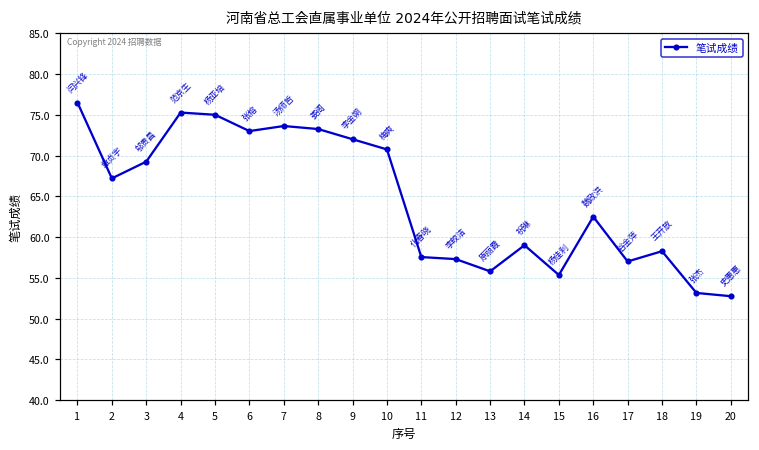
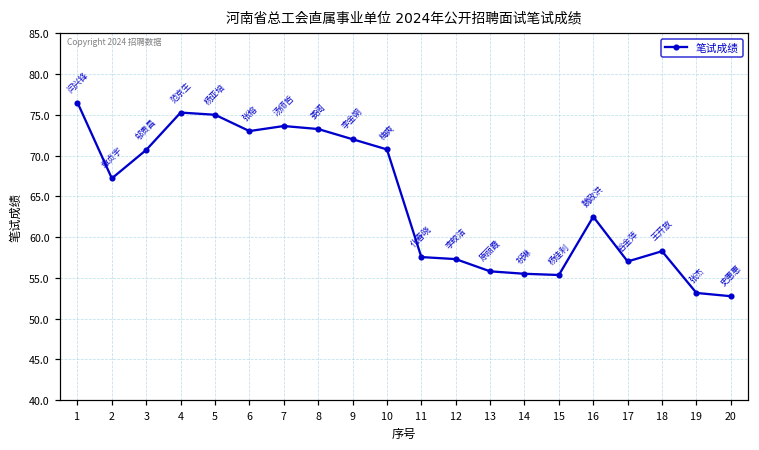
  {
    "1": 77,
    "2": 67,
-   "3": 69,
+   "3": 71,
    "4": 75,
    "5": 75,
    "6": 73,
    "7": 74,
    "8": 73,
    "9": 72,
    "10": 71,
    "11": 58,
    "12": 57,
    "13": 56,
-   "14": 59,
+   "14": 56,
    "15": 55,
    "16": 63,
    "17": 57,
    "18": 58,
    "19": 53,
    "20": 53
  }
